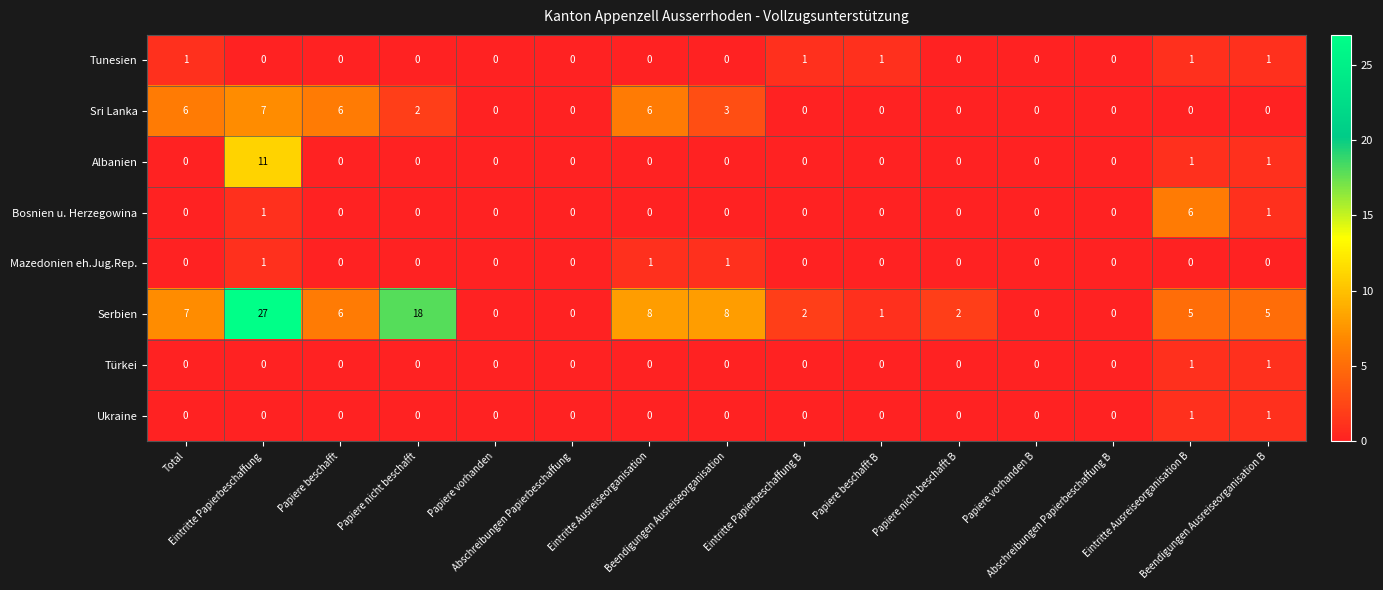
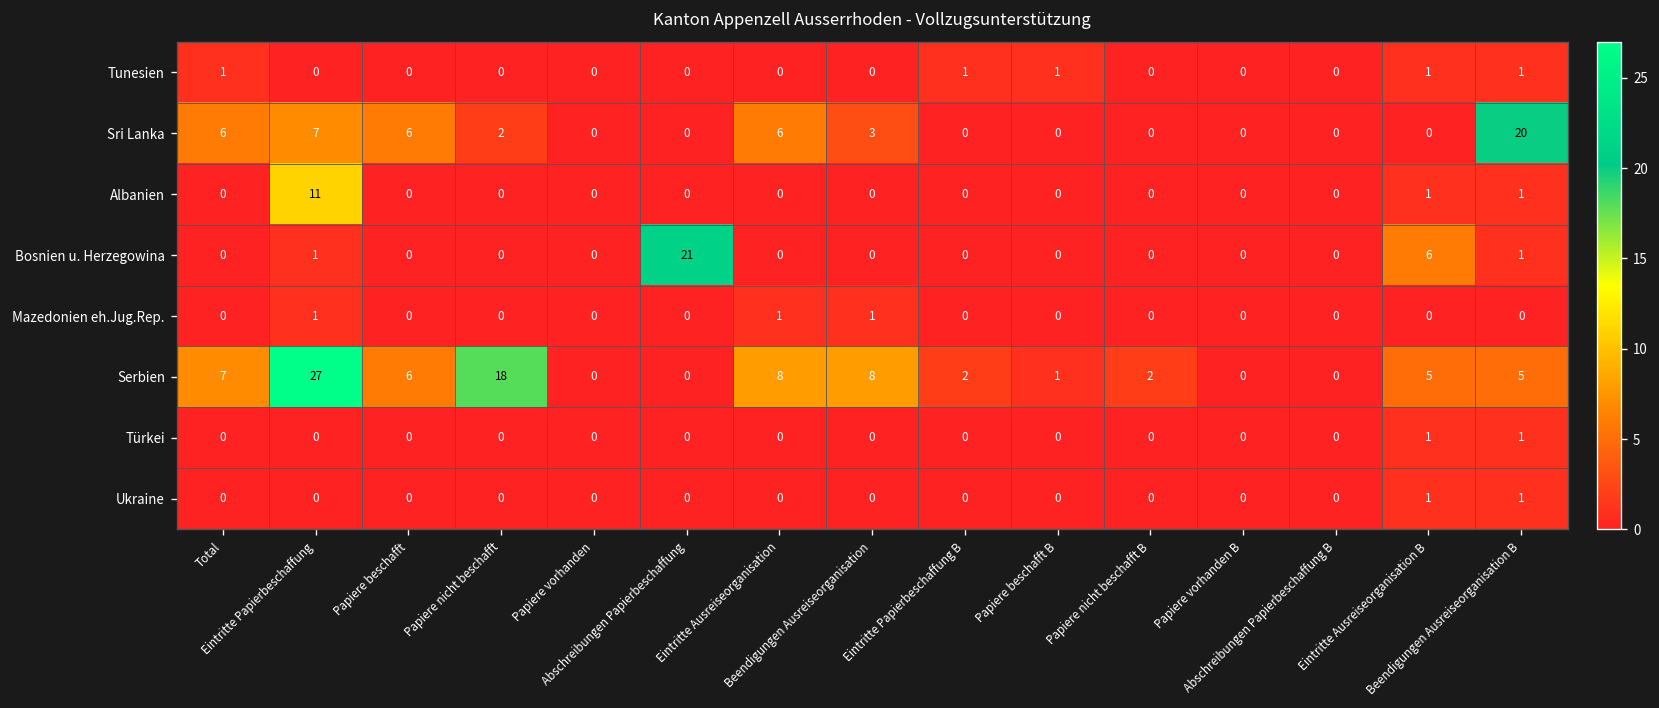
  {
    "Tunesien": {
      "Total": 1,
      "Eintritte Papierbeschaffung": 0,
      "Papiere beschafft": 0,
      "Papiere nicht beschafft": 0,
      "Papiere vorhanden": 0,
      "Abschreibungen Papierbeschaffung": 0,
      "Eintritte Ausreiseorganisation": 0,
      "Beendigungen Ausreiseorganisation": 0,
      "Eintritte Papierbeschaffung B": 1,
      "Papiere beschafft B": 1,
      "Papiere nicht beschafft B": 0,
      "Papiere vorhanden B": 0,
      "Abschreibungen Papierbeschaffung B": 0,
      "Eintritte Ausreiseorganisation B": 1,
      "Beendigungen Ausreiseorganisation B": 1
    },
    "Sri Lanka": {
      "Total": 6,
      "Eintritte Papierbeschaffung": 7,
      "Papiere beschafft": 6,
      "Papiere nicht beschafft": 2,
      "Papiere vorhanden": 0,
      "Abschreibungen Papierbeschaffung": 0,
      "Eintritte Ausreiseorganisation": 6,
      "Beendigungen Ausreiseorganisation": 3,
      "Eintritte Papierbeschaffung B": 0,
      "Papiere beschafft B": 0,
      "Papiere nicht beschafft B": 0,
      "Papiere vorhanden B": 0,
      "Abschreibungen Papierbeschaffung B": 0,
      "Eintritte Ausreiseorganisation B": 0,
-     "Beendigungen Ausreiseorganisation B": 0
+     "Beendigungen Ausreiseorganisation B": 20
    },
    "Albanien": {
      "Total": 0,
      "Eintritte Papierbeschaffung": 11,
      "Papiere beschafft": 0,
      "Papiere nicht beschafft": 0,
      "Papiere vorhanden": 0,
      "Abschreibungen Papierbeschaffung": 0,
      "Eintritte Ausreiseorganisation": 0,
      "Beendigungen Ausreiseorganisation": 0,
      "Eintritte Papierbeschaffung B": 0,
      "Papiere beschafft B": 0,
      "Papiere nicht beschafft B": 0,
      "Papiere vorhanden B": 0,
      "Abschreibungen Papierbeschaffung B": 0,
      "Eintritte Ausreiseorganisation B": 1,
      "Beendigungen Ausreiseorganisation B": 1
    },
    "Bosnien u. Herzegowina": {
      "Total": 0,
      "Eintritte Papierbeschaffung": 1,
      "Papiere beschafft": 0,
      "Papiere nicht beschafft": 0,
      "Papiere vorhanden": 0,
-     "Abschreibungen Papierbeschaffung": 0,
+     "Abschreibungen Papierbeschaffung": 21,
      "Eintritte Ausreiseorganisation": 0,
      "Beendigungen Ausreiseorganisation": 0,
      "Eintritte Papierbeschaffung B": 0,
      "Papiere beschafft B": 0,
      "Papiere nicht beschafft B": 0,
      "Papiere vorhanden B": 0,
      "Abschreibungen Papierbeschaffung B": 0,
      "Eintritte Ausreiseorganisation B": 6,
      "Beendigungen Ausreiseorganisation B": 1
    },
    "Mazedonien eh.Jug.Rep.": {
      "Total": 0,
      "Eintritte Papierbeschaffung": 1,
      "Papiere beschafft": 0,
      "Papiere nicht beschafft": 0,
      "Papiere vorhanden": 0,
      "Abschreibungen Papierbeschaffung": 0,
      "Eintritte Ausreiseorganisation": 1,
      "Beendigungen Ausreiseorganisation": 1,
      "Eintritte Papierbeschaffung B": 0,
      "Papiere beschafft B": 0,
      "Papiere nicht beschafft B": 0,
      "Papiere vorhanden B": 0,
      "Abschreibungen Papierbeschaffung B": 0,
      "Eintritte Ausreiseorganisation B": 0,
      "Beendigungen Ausreiseorganisation B": 0
    },
    "Serbien": {
      "Total": 7,
      "Eintritte Papierbeschaffung": 27,
      "Papiere beschafft": 6,
      "Papiere nicht beschafft": 18,
      "Papiere vorhanden": 0,
      "Abschreibungen Papierbeschaffung": 0,
      "Eintritte Ausreiseorganisation": 8,
      "Beendigungen Ausreiseorganisation": 8,
      "Eintritte Papierbeschaffung B": 2,
      "Papiere beschafft B": 1,
      "Papiere nicht beschafft B": 2,
      "Papiere vorhanden B": 0,
      "Abschreibungen Papierbeschaffung B": 0,
      "Eintritte Ausreiseorganisation B": 5,
      "Beendigungen Ausreiseorganisation B": 5
    },
    "Türkei": {
      "Total": 0,
      "Eintritte Papierbeschaffung": 0,
      "Papiere beschafft": 0,
      "Papiere nicht beschafft": 0,
      "Papiere vorhanden": 0,
      "Abschreibungen Papierbeschaffung": 0,
      "Eintritte Ausreiseorganisation": 0,
      "Beendigungen Ausreiseorganisation": 0,
      "Eintritte Papierbeschaffung B": 0,
      "Papiere beschafft B": 0,
      "Papiere nicht beschafft B": 0,
      "Papiere vorhanden B": 0,
      "Abschreibungen Papierbeschaffung B": 0,
      "Eintritte Ausreiseorganisation B": 1,
      "Beendigungen Ausreiseorganisation B": 1
    },
    "Ukraine": {
      "Total": 0,
      "Eintritte Papierbeschaffung": 0,
      "Papiere beschafft": 0,
      "Papiere nicht beschafft": 0,
      "Papiere vorhanden": 0,
      "Abschreibungen Papierbeschaffung": 0,
      "Eintritte Ausreiseorganisation": 0,
      "Beendigungen Ausreiseorganisation": 0,
      "Eintritte Papierbeschaffung B": 0,
      "Papiere beschafft B": 0,
      "Papiere nicht beschafft B": 0,
      "Papiere vorhanden B": 0,
      "Abschreibungen Papierbeschaffung B": 0,
      "Eintritte Ausreiseorganisation B": 1,
      "Beendigungen Ausreiseorganisation B": 1
    }
  }
